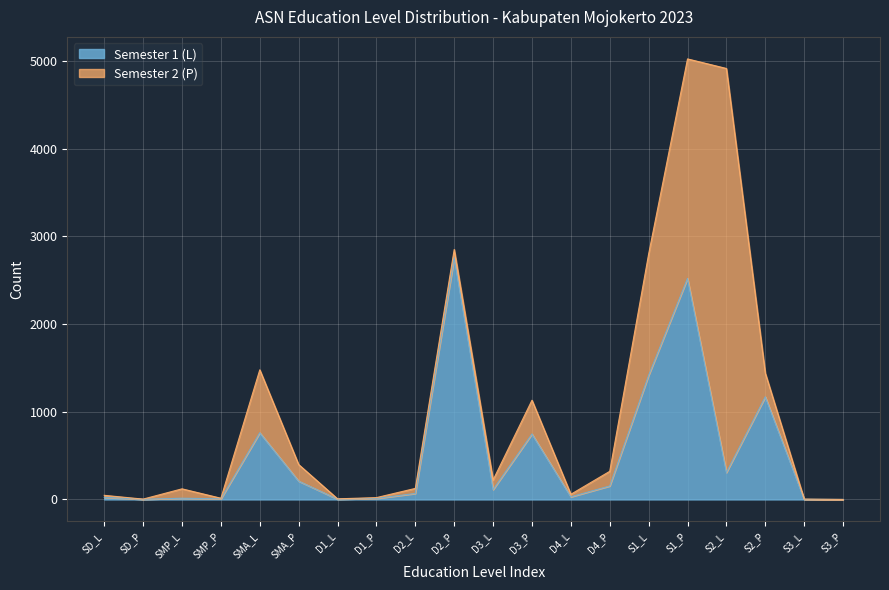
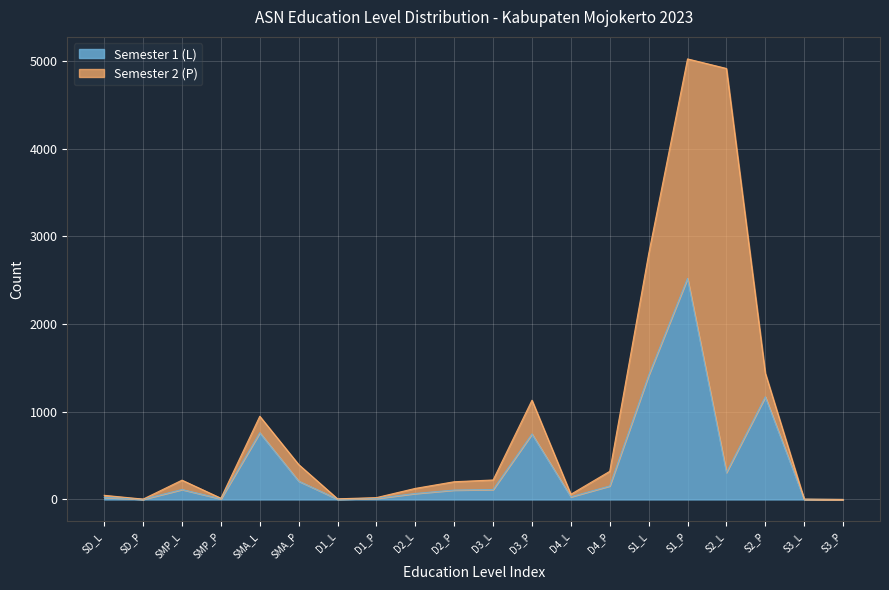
  {
    "Semester 1 (L)": {
-     "SMP_L": 0,
+     "SMP_L": 100,
      "SMA_L": 800,
      "SMA_P": 200,
      "D2_L": 100,
-     "D2_P": 2800,
+     "D2_P": 100,
      "D3_L": 100,
      "D3_P": 700,
      "D4_P": 200,
      "S1_L": 1400,
      "S1_P": 2500,
      "S2_L": 300,
      "S2_P": 1200
    },
    "Semester 2 (P)": {
      "SMP_L": 100,
-     "SMA_L": 700,
+     "SMA_L": 200,
      "SMA_P": 200,
      "D2_L": 100,
      "D2_P": 100,
      "D3_L": 100,
      "D3_P": 400,
      "D4_P": 200,
      "S1_L": 1400,
      "S1_P": 2500,
      "S2_L": 4600,
      "S2_P": 300
    }
  }
